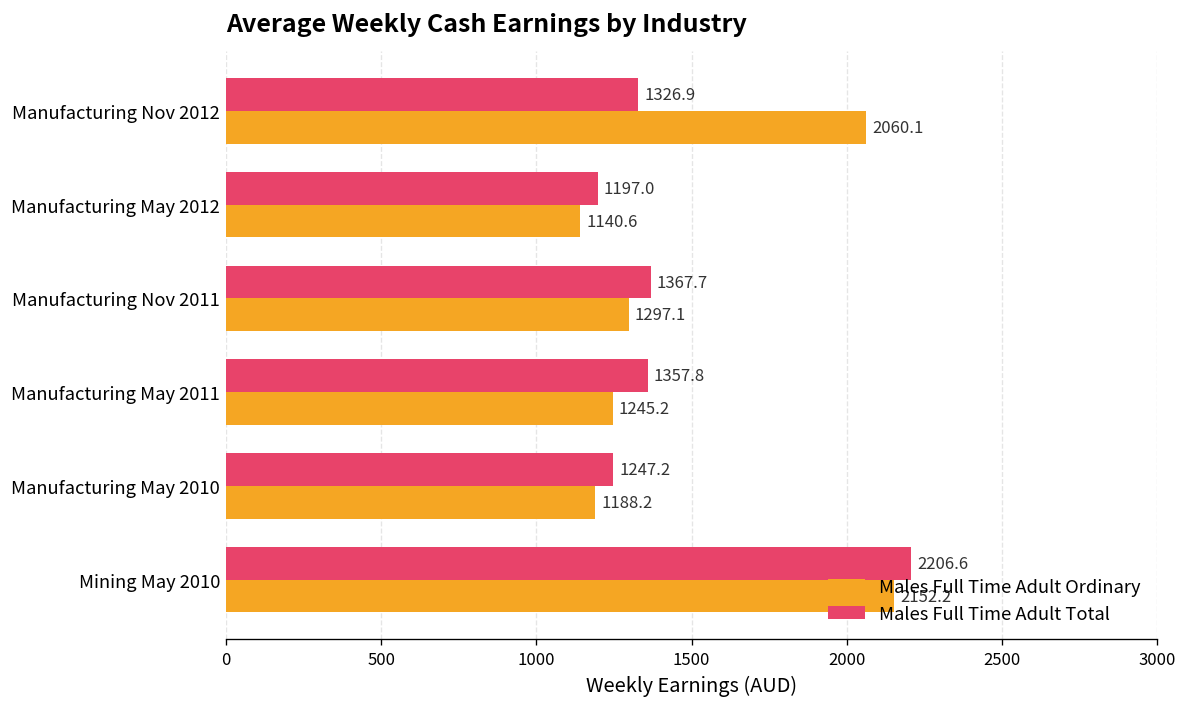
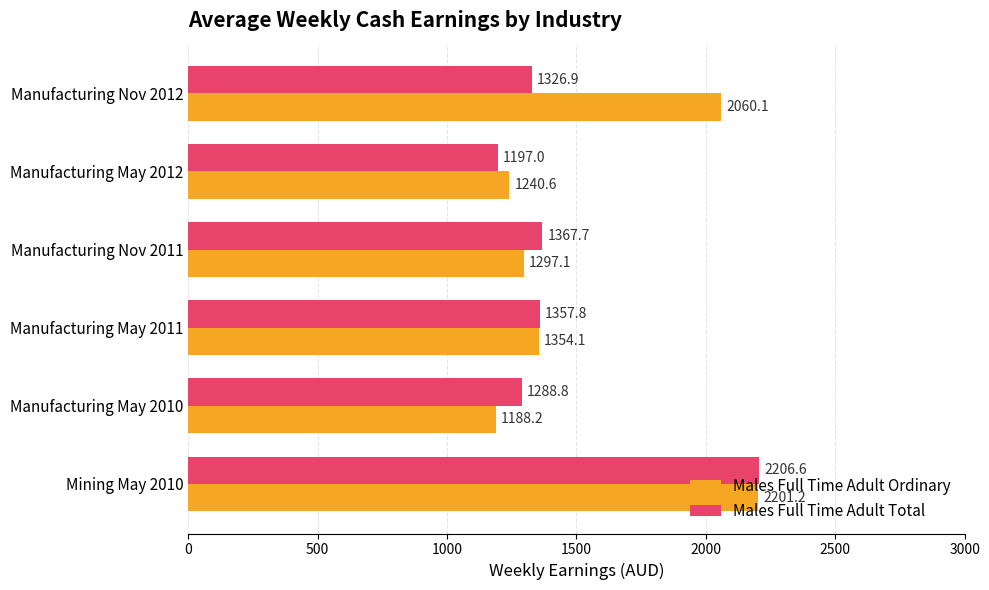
  {
    "Males Full Time Adult Ordinary": {
      "Manufacturing Nov 2012": 2060.1,
-     "Manufacturing May 2012": 1140.6,
+     "Manufacturing May 2012": 1240.6,
      "Manufacturing Nov 2011": 1297.1,
-     "Manufacturing May 2011": 1245.2,
+     "Manufacturing May 2011": 1354.1,
      "Manufacturing May 2010": 1188.2,
-     "Mining May 2010": 2152.2
+     "Mining May 2010": 2201.2
    },
    "Males Full Time Adult Total": {
      "Manufacturing Nov 2012": 1326.9,
      "Manufacturing May 2012": 1197.0,
      "Manufacturing Nov 2011": 1367.7,
      "Manufacturing May 2011": 1357.8,
-     "Manufacturing May 2010": 1247.2,
+     "Manufacturing May 2010": 1288.8,
      "Mining May 2010": 2206.6
    }
  }
